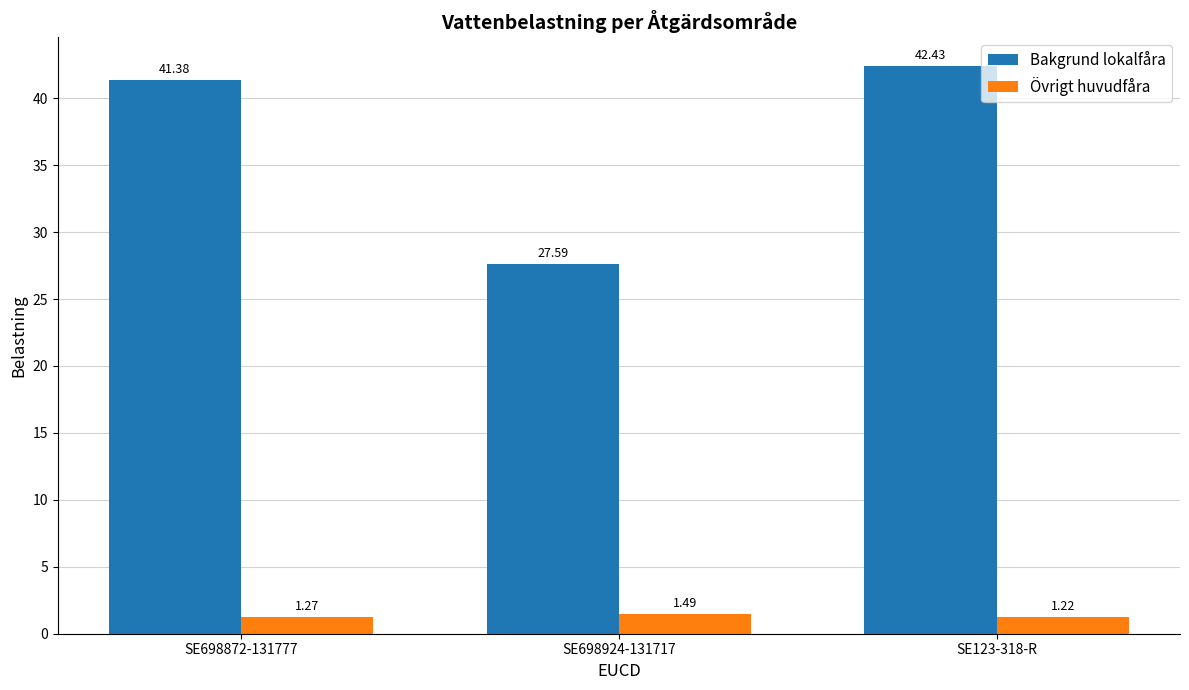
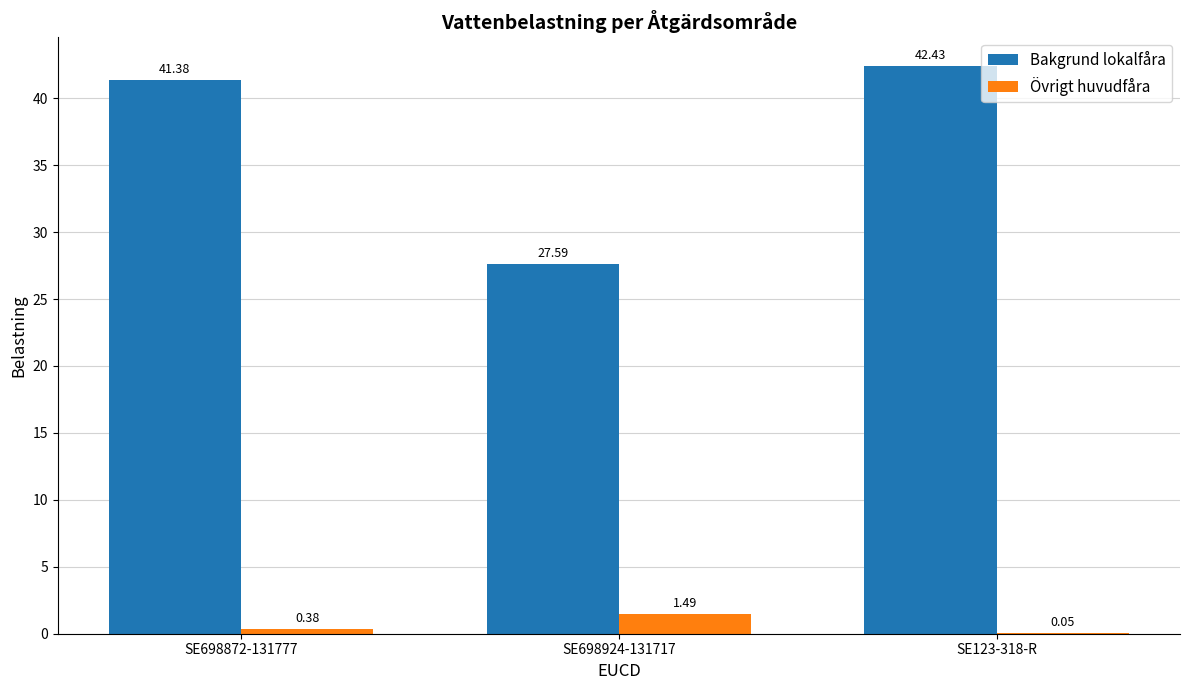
  {
    "Bakgrund lokalfåra": {
      "SE698872-131777": 41.38,
      "SE698924-131717": 27.59,
      "SE123-318-R": 42.43
    },
    "Övrigt huvudfåra": {
-     "SE698872-131777": 1.27,
+     "SE698872-131777": 0.38,
      "SE698924-131717": 1.49,
-     "SE123-318-R": 1.22
+     "SE123-318-R": 0.05
    }
  }
